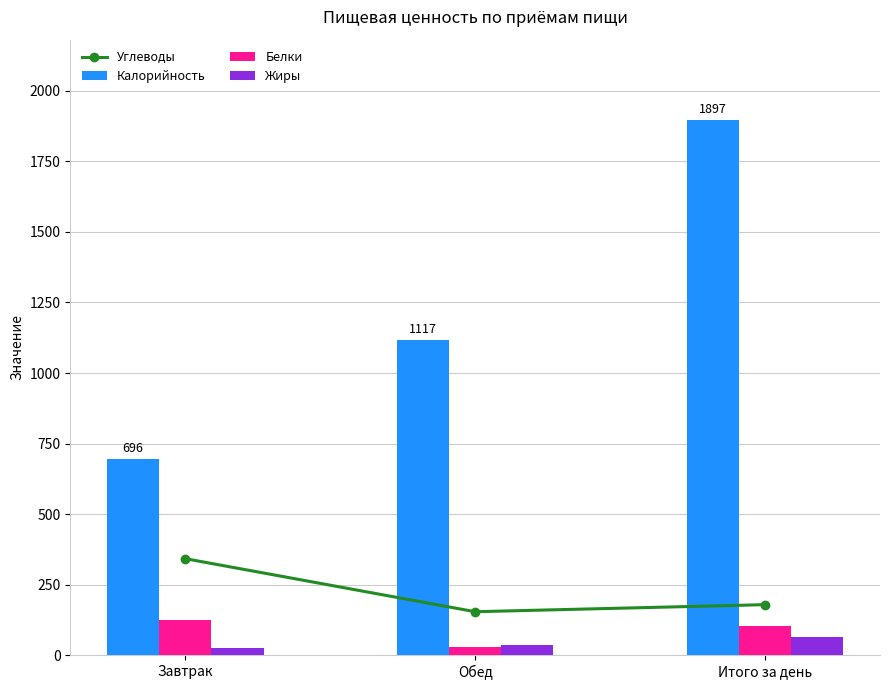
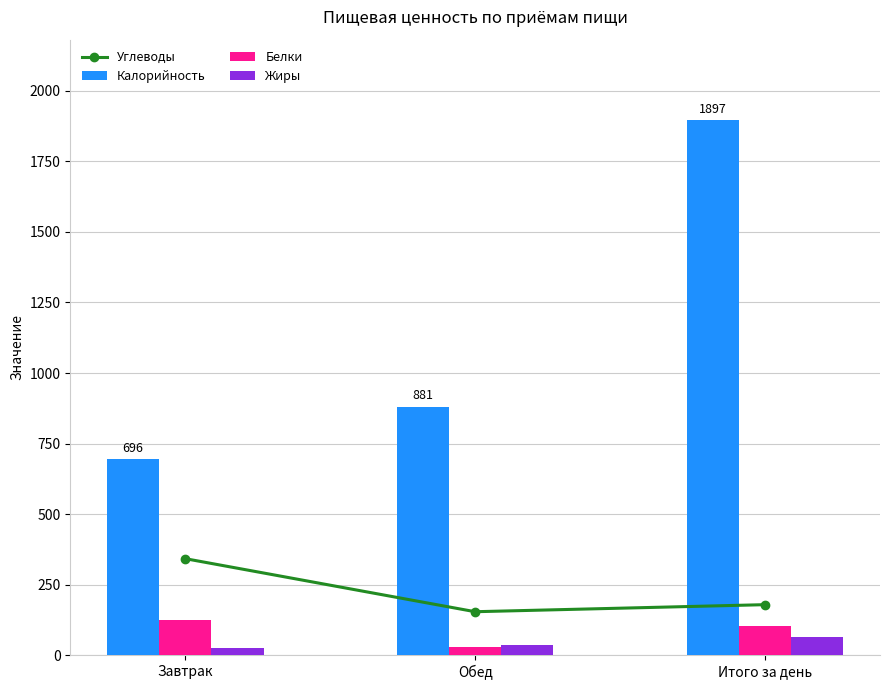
  {
    "Калорийность": {
      "Завтрак": 696,
-     "Обед": 1117,
+     "Обед": 881,
      "Итого за день": 1897
    },
    "Углеводы": {
      "Завтрак": 340,
      "Обед": 150,
      "Итого за день": 180
    },
    "Белки": {
      "Завтрак": 130,
      "Обед": 30,
      "Итого за день": 100
    },
    "Жиры": {
      "Завтрак": 30,
      "Обед": 40,
      "Итого за день": 60
    }
  }
